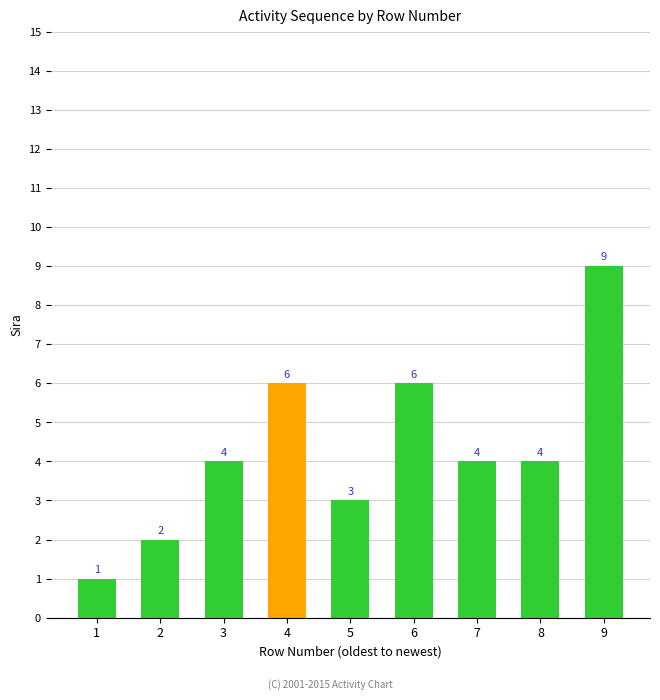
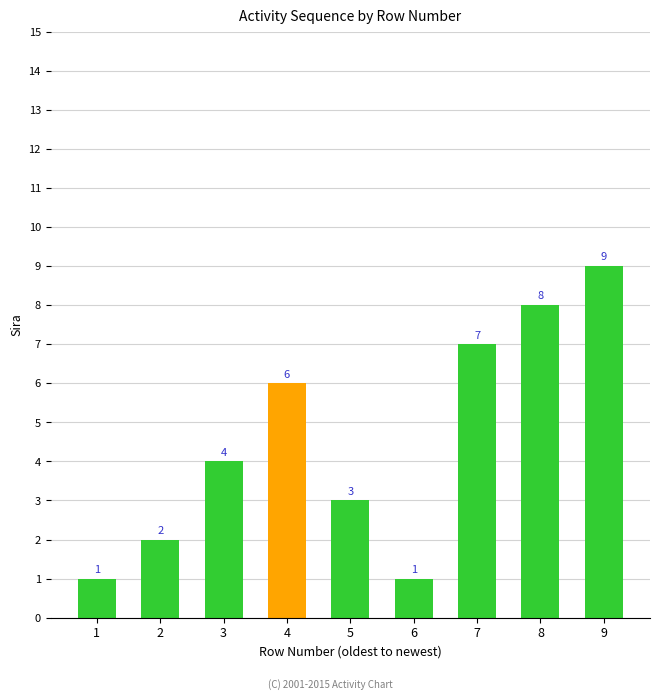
  {
    "1": 1,
    "2": 2,
    "3": 4,
    "4": 6,
    "5": 3,
-   "6": 6,
-   "7": 4,
-   "8": 4,
+   "6": 1,
+   "7": 7,
+   "8": 8,
    "9": 9
  }
